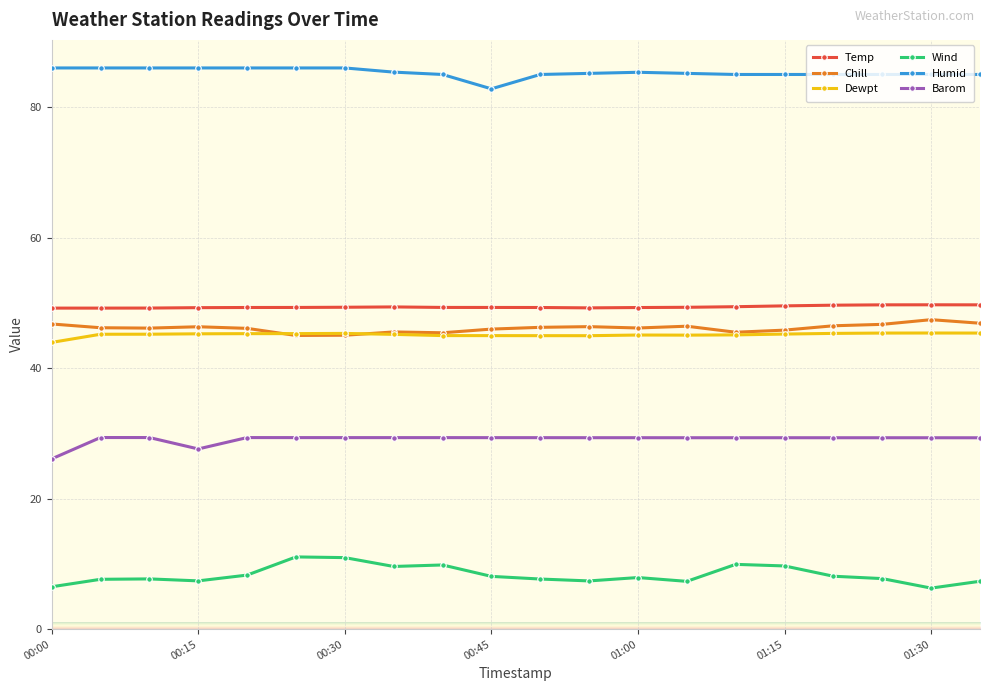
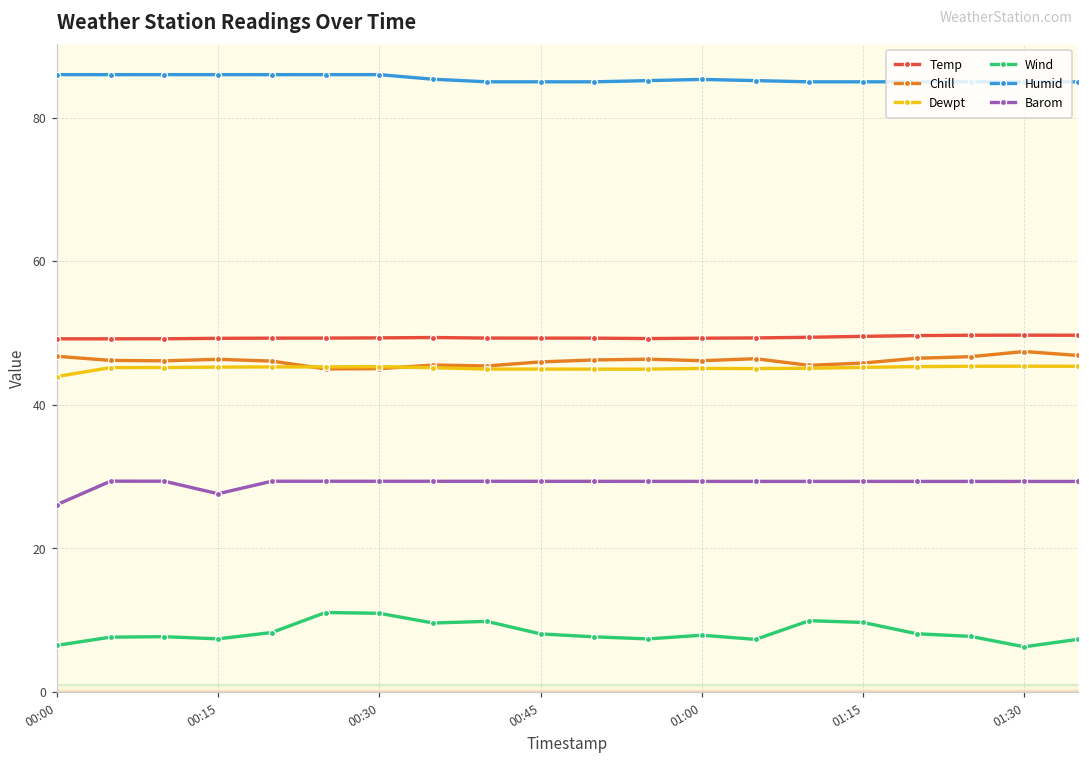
  {
    "Dewpt": {
      "00:00": 44,
      "00:15": 45,
      "00:45": 45,
      "01:00": 45,
      "01:15": 45,
      "01:30": 45
    },
    "Wind": {
      "00:00": 6,
      "00:15": 7,
      "00:30": 11,
      "00:45": 8,
      "01:00": 8,
      "01:15": 10,
      "01:30": 6
    },
    "Humid": {
      "00:00": 86,
      "00:15": 86,
      "00:30": 86,
-     "00:45": 83,
+     "00:45": 85,
      "01:00": 85,
      "01:15": 85
    },
    "Barom": {
      "00:00": 26,
      "00:15": 28,
      "00:30": 29,
      "00:45": 29,
      "01:00": 29,
      "01:15": 29,
      "01:30": 29
    }
  }
